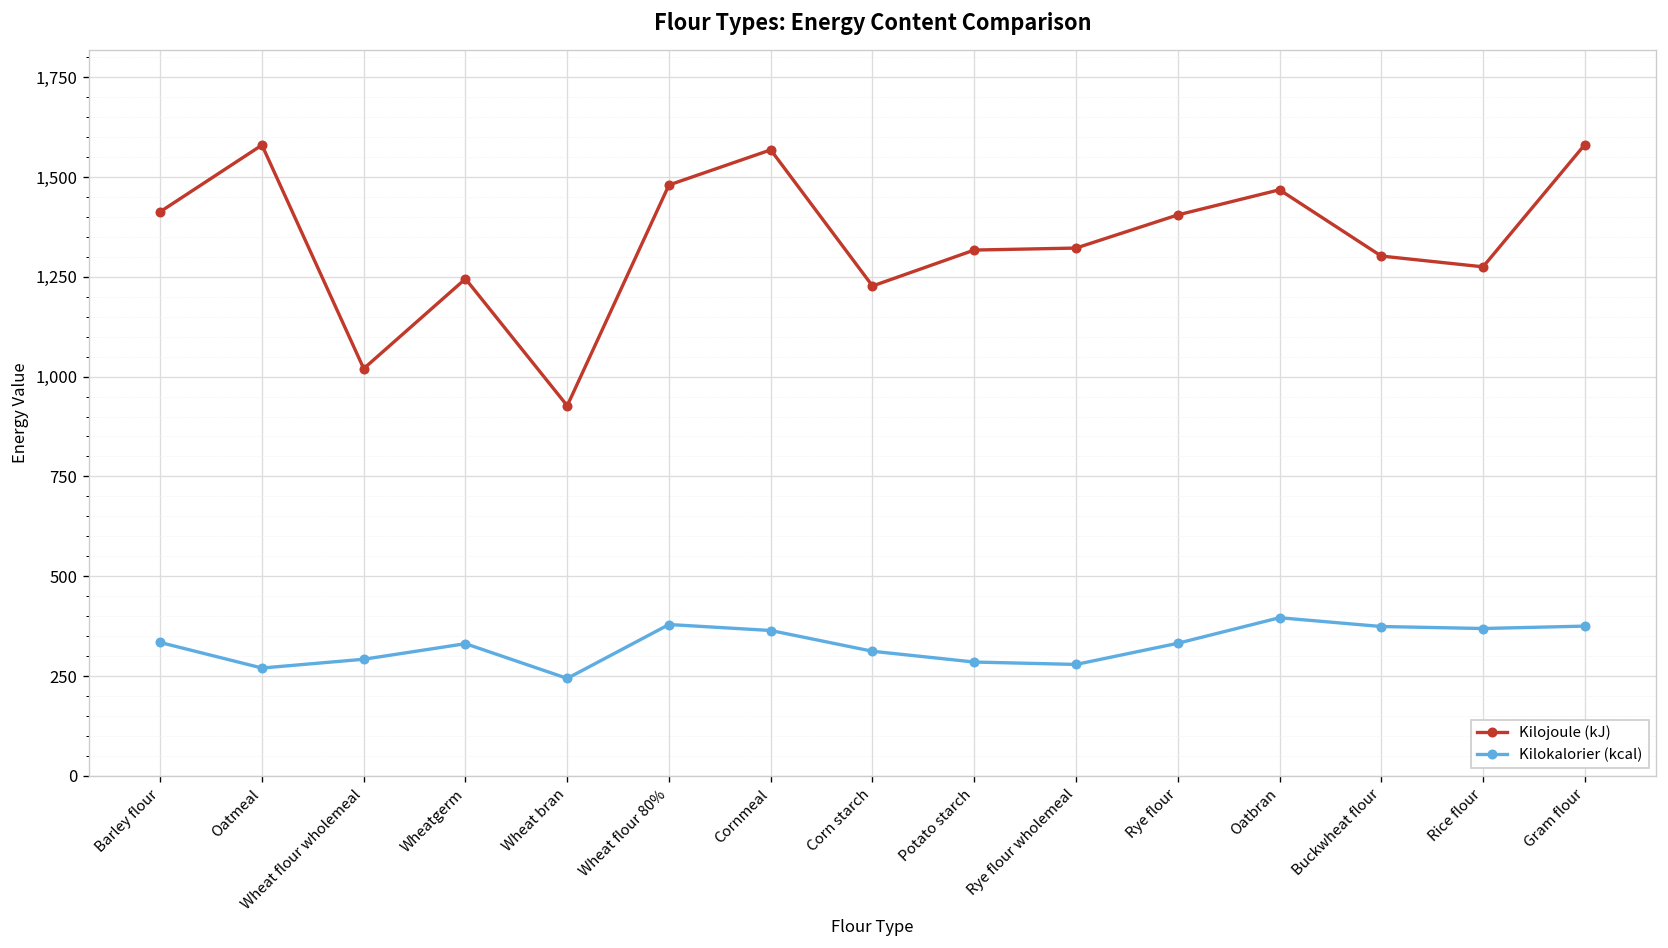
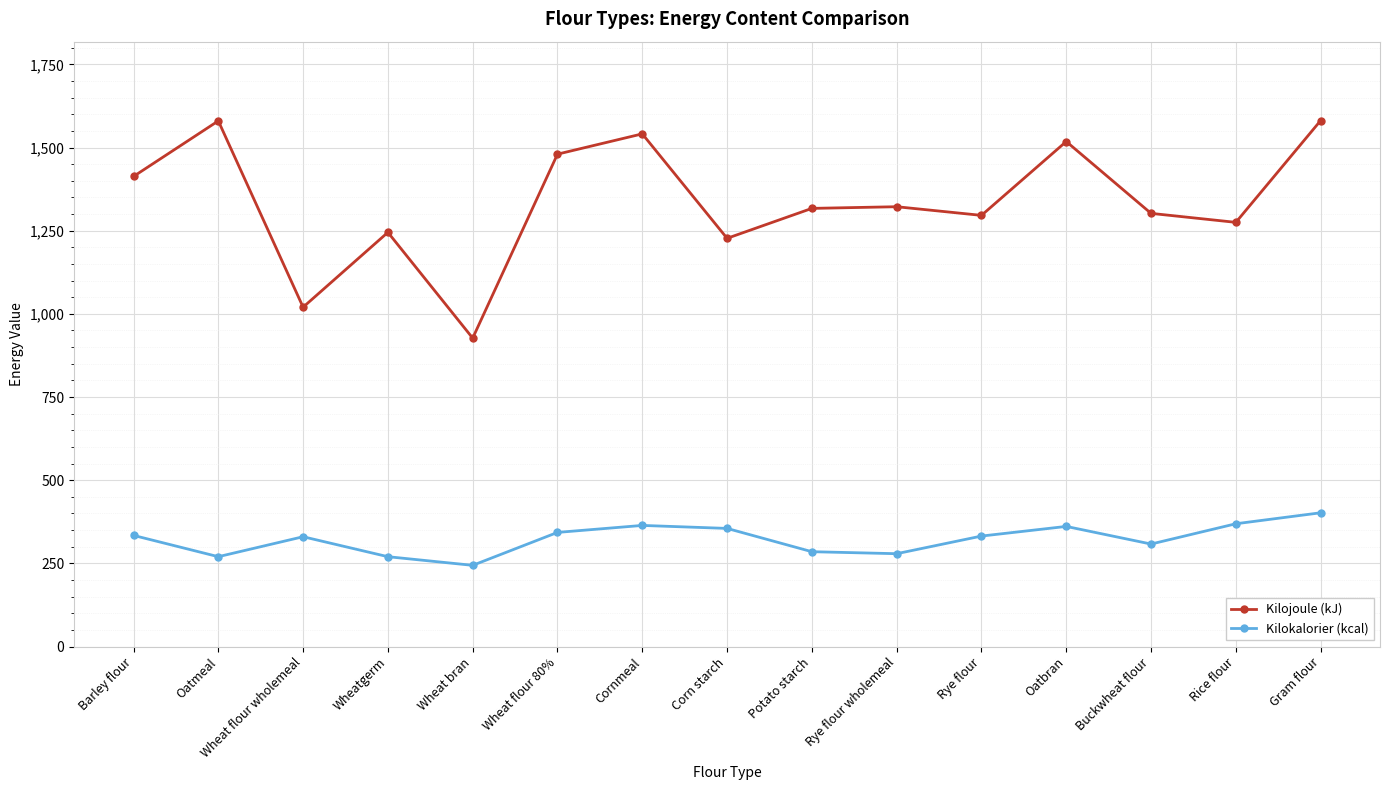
  {
    "Kilojoule (kJ)": {
      "Barley flour": "1,410",
      "Oatmeal": "1,580",
      "Wheat flour wholemeal": "1,020",
      "Wheatgerm": "1,250",
      "Wheat bran": "930",
      "Wheat flour 80%": "1,480",
-     "Cornmeal": "1,570",
+     "Cornmeal": "1,540",
      "Corn starch": "1,230",
      "Potato starch": "1,320",
      "Rye flour wholemeal": "1,320",
-     "Rye flour": "1,410",
-     "Oatbran": "1,470",
+     "Rye flour": "1,300",
+     "Oatbran": "1,520",
      "Buckwheat flour": "1,300",
      "Rice flour": "1,280",
      "Gram flour": "1,580"
    },
    "Kilokalorier (kcal)": {
      "Barley flour": "330",
      "Oatmeal": "270",
-     "Wheat flour wholemeal": "290",
-     "Wheatgerm": "330",
+     "Wheat flour wholemeal": "330",
+     "Wheatgerm": "270",
      "Wheat bran": "240",
-     "Wheat flour 80%": "380",
+     "Wheat flour 80%": "340",
      "Cornmeal": "360",
-     "Corn starch": "310",
+     "Corn starch": "360",
      "Potato starch": "290",
      "Rye flour wholemeal": "280",
      "Rye flour": "330",
-     "Oatbran": "400",
-     "Buckwheat flour": "370",
+     "Oatbran": "360",
+     "Buckwheat flour": "310",
      "Rice flour": "370",
-     "Gram flour": "380"
+     "Gram flour": "400"
    }
  }
